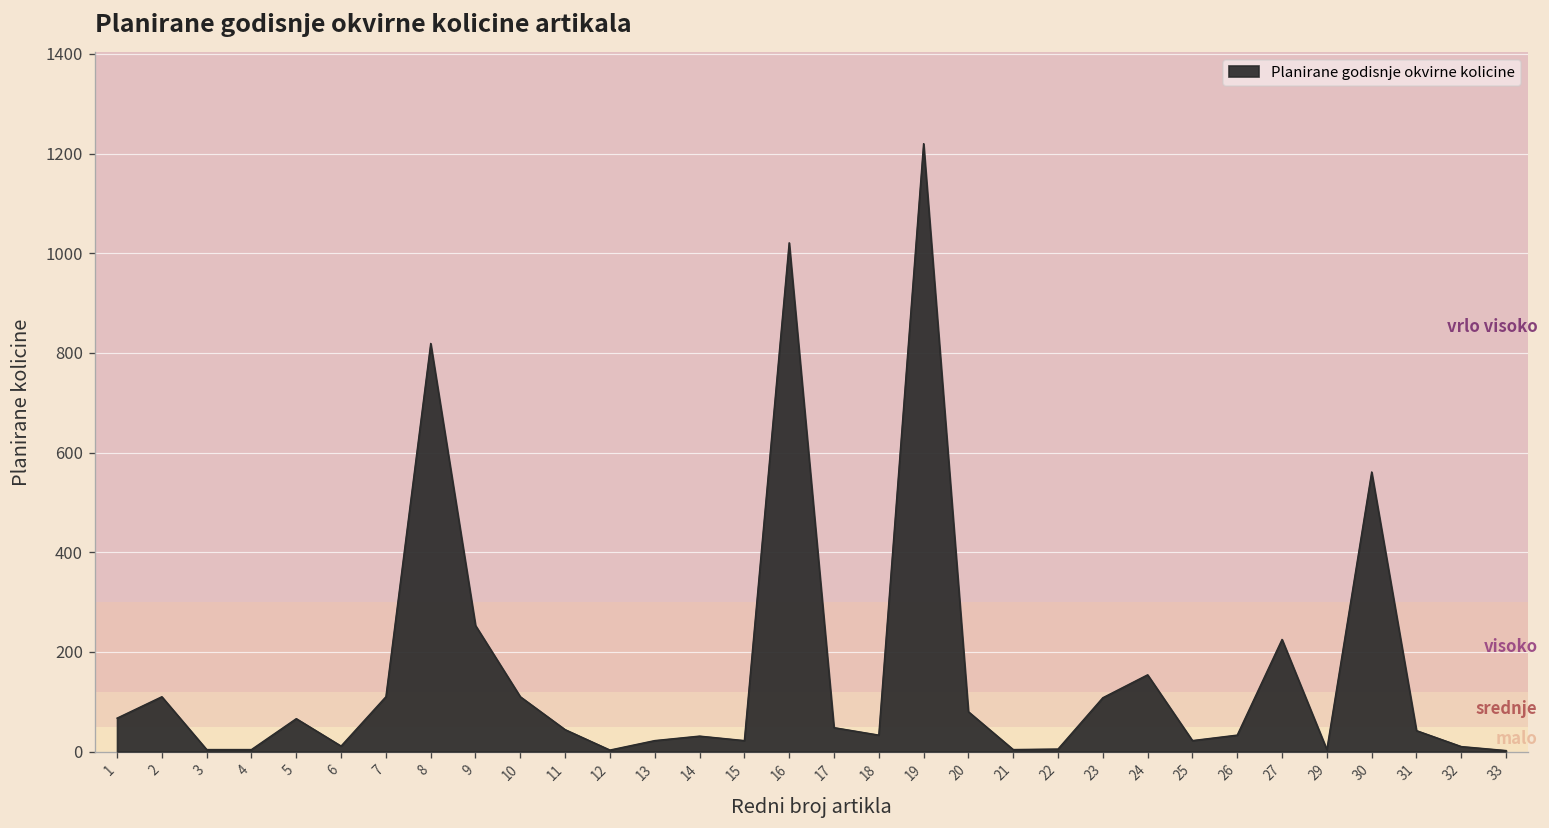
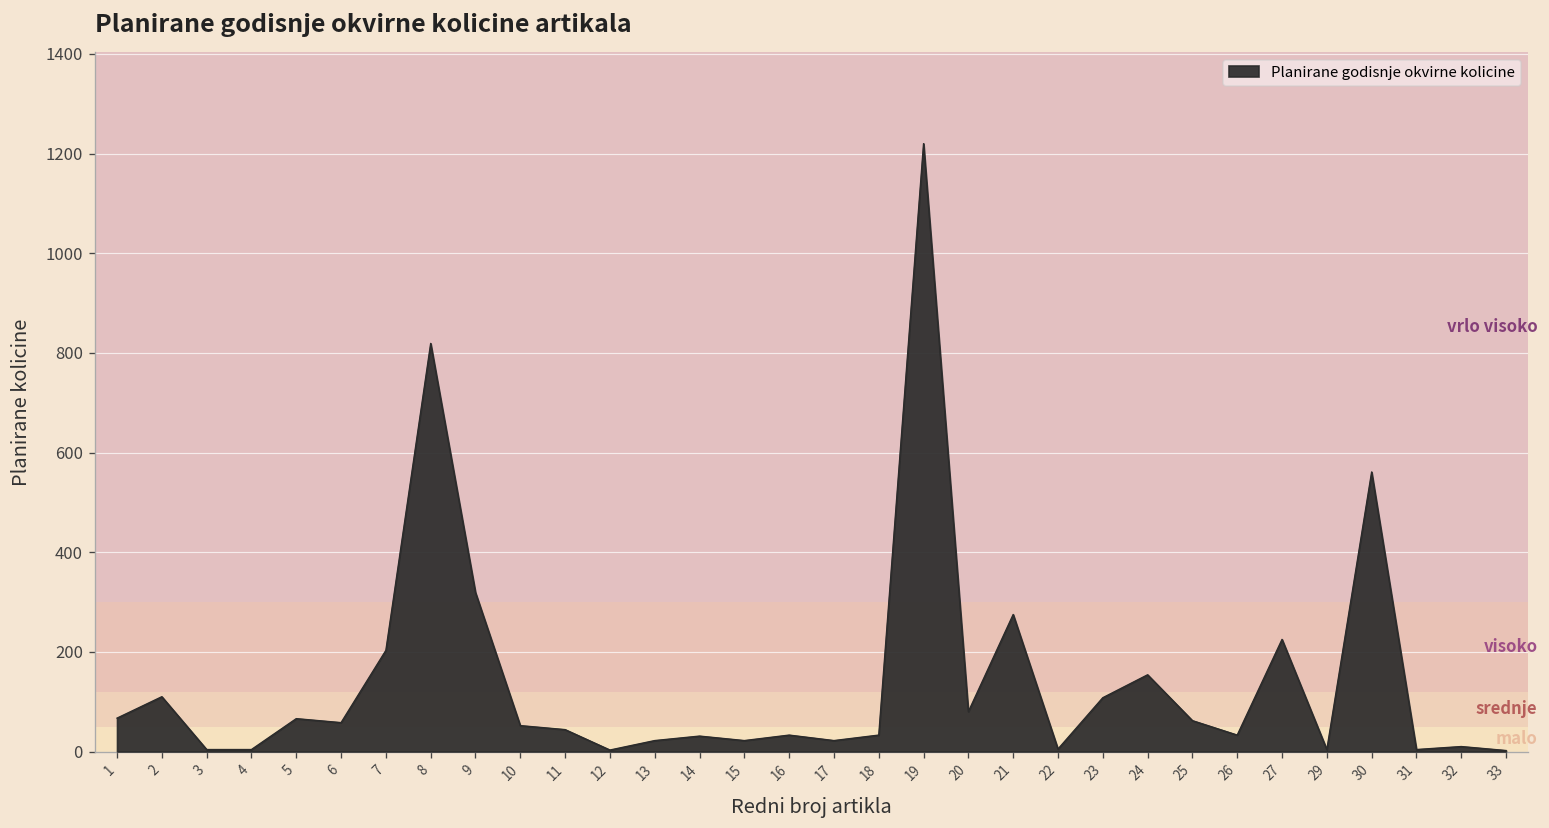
  {
    "1": 70,
    "2": 110,
    "3": 0,
    "4": 0,
    "5": 70,
-   "6": 10,
-   "7": 110,
+   "6": 60,
+   "7": 200,
    "8": 820,
-   "9": 250,
-   "10": 110,
+   "9": 320,
+   "10": 50,
    "11": 40,
    "12": 0,
    "13": 20,
    "14": 30,
    "15": 20,
-   "16": 1020,
-   "17": 50,
+   "16": 30,
+   "17": 20,
    "18": 30,
    "19": 1220,
    "20": 80,
-   "21": 0,
+   "21": 280,
    "22": 10,
    "23": 110,
    "24": 150,
-   "25": 20,
+   "25": 60,
    "26": 30,
    "27": 230,
    "29": 0,
    "30": 560,
-   "31": 40,
+   "31": 0,
    "32": 10,
    "33": 0
  }
